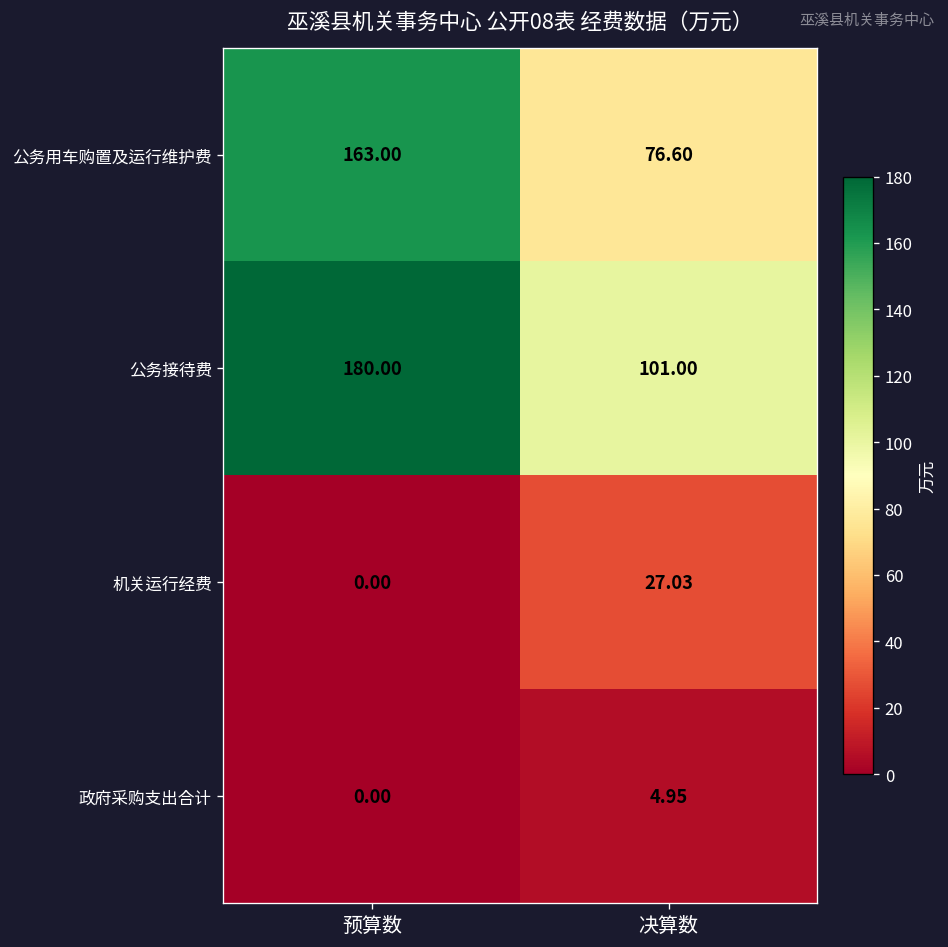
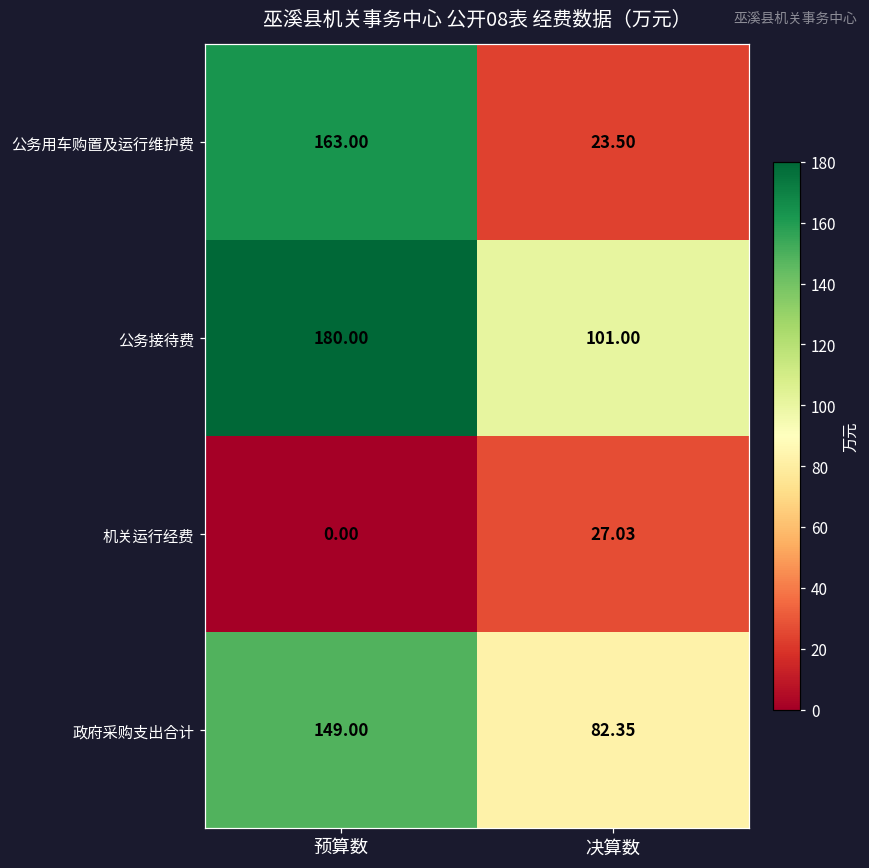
  {
    "公务用车购置及运行维护费": {
      "预算数": 163.00,
-     "决算数": 76.60
+     "决算数": 23.50
    },
    "公务接待费": {
      "预算数": 180.00,
      "决算数": 101.00
    },
    "机关运行经费": {
      "预算数": 0.00,
      "决算数": 27.03
    },
    "政府采购支出合计": {
-     "预算数": 0.00,
-     "决算数": 4.95
+     "预算数": 149.00,
+     "决算数": 82.35
    }
  }
